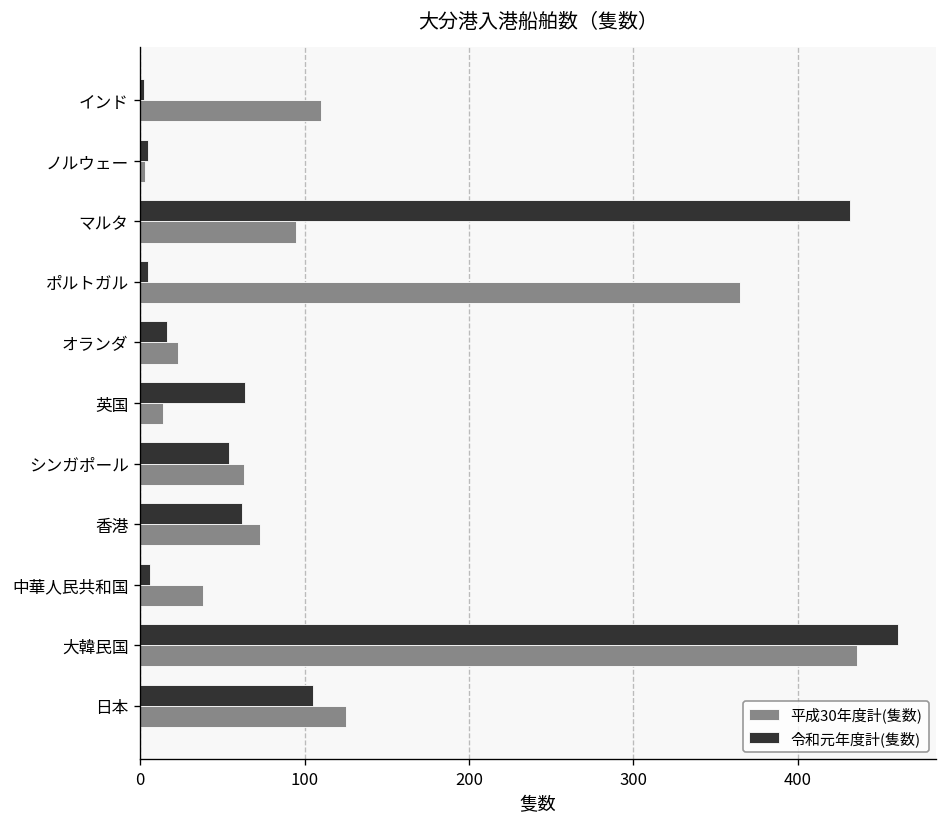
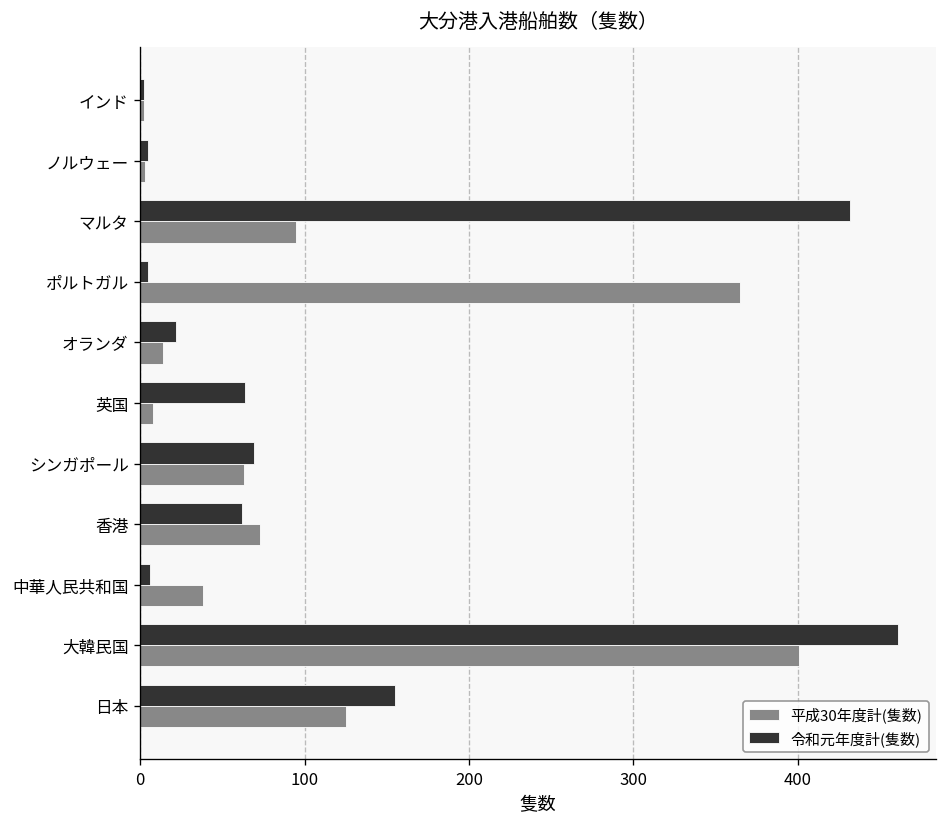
  {
    "平成30年度計(隻数)": {
-     "インド": 110,
+     "インド": 2,
      "ノルウェー": 3,
      "マルタ": 95,
      "ポルトガル": 365,
-     "オランダ": 23,
-     "英国": 14,
+     "オランダ": 14,
+     "英国": 8,
      "シンガポール": 63,
      "香港": 73,
      "中華人民共和国": 38,
-     "大韓民国": 436,
+     "大韓民国": 401,
      "日本": 125
    },
    "令和元年度計(隻数)": {
      "インド": 2,
      "ノルウェー": 5,
      "マルタ": 432,
      "ポルトガル": 5,
-     "オランダ": 16,
+     "オランダ": 22,
      "英国": 64,
-     "シンガポール": 54,
+     "シンガポール": 69,
      "香港": 62,
      "中華人民共和国": 6,
      "大韓民国": 461,
-     "日本": 105
+     "日本": 155
    }
  }
